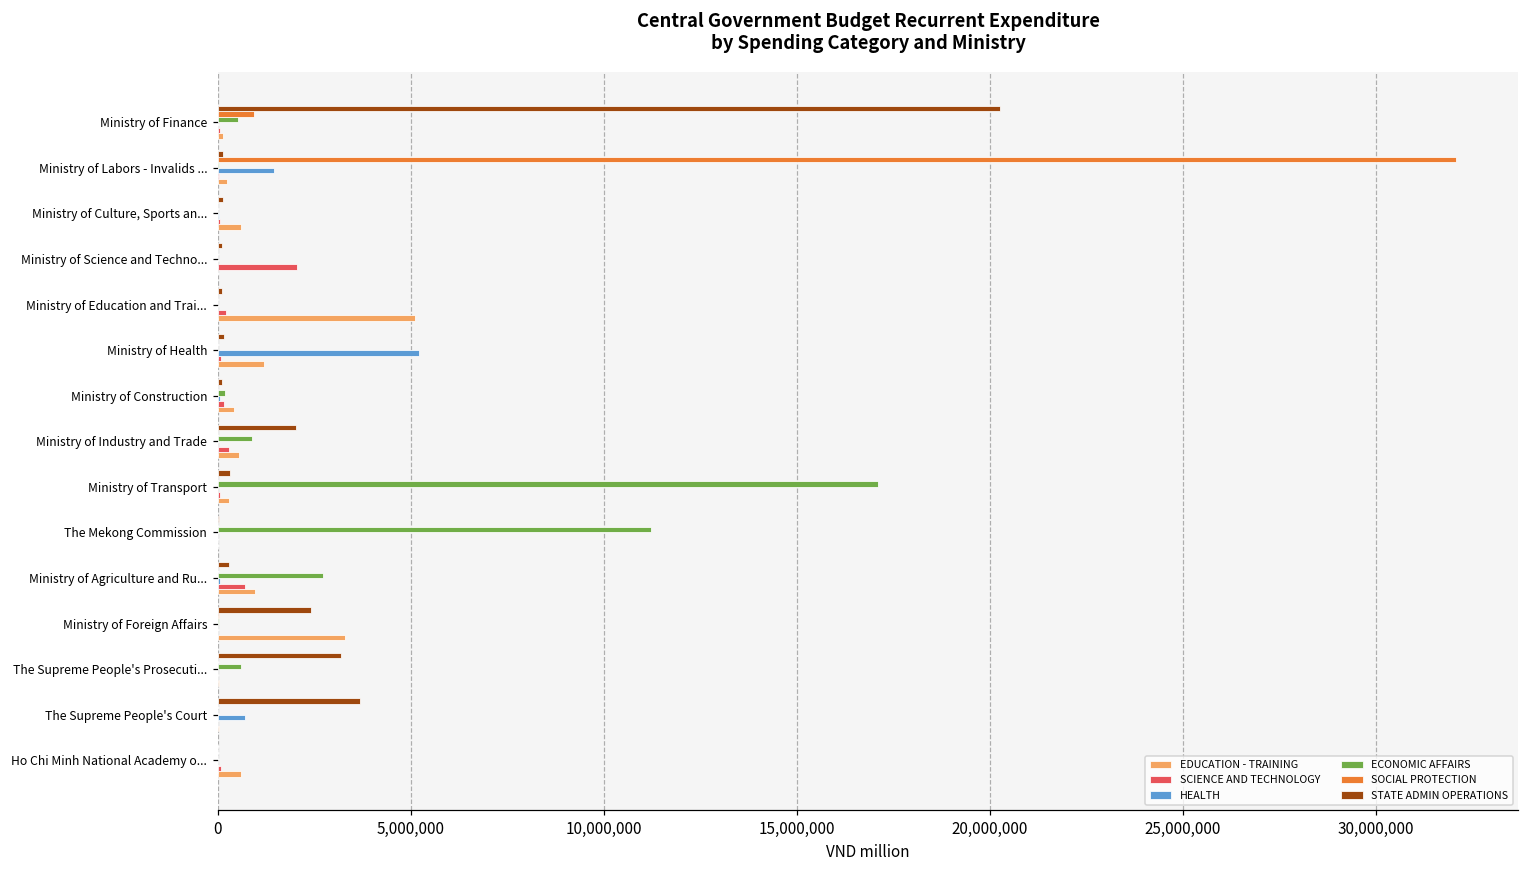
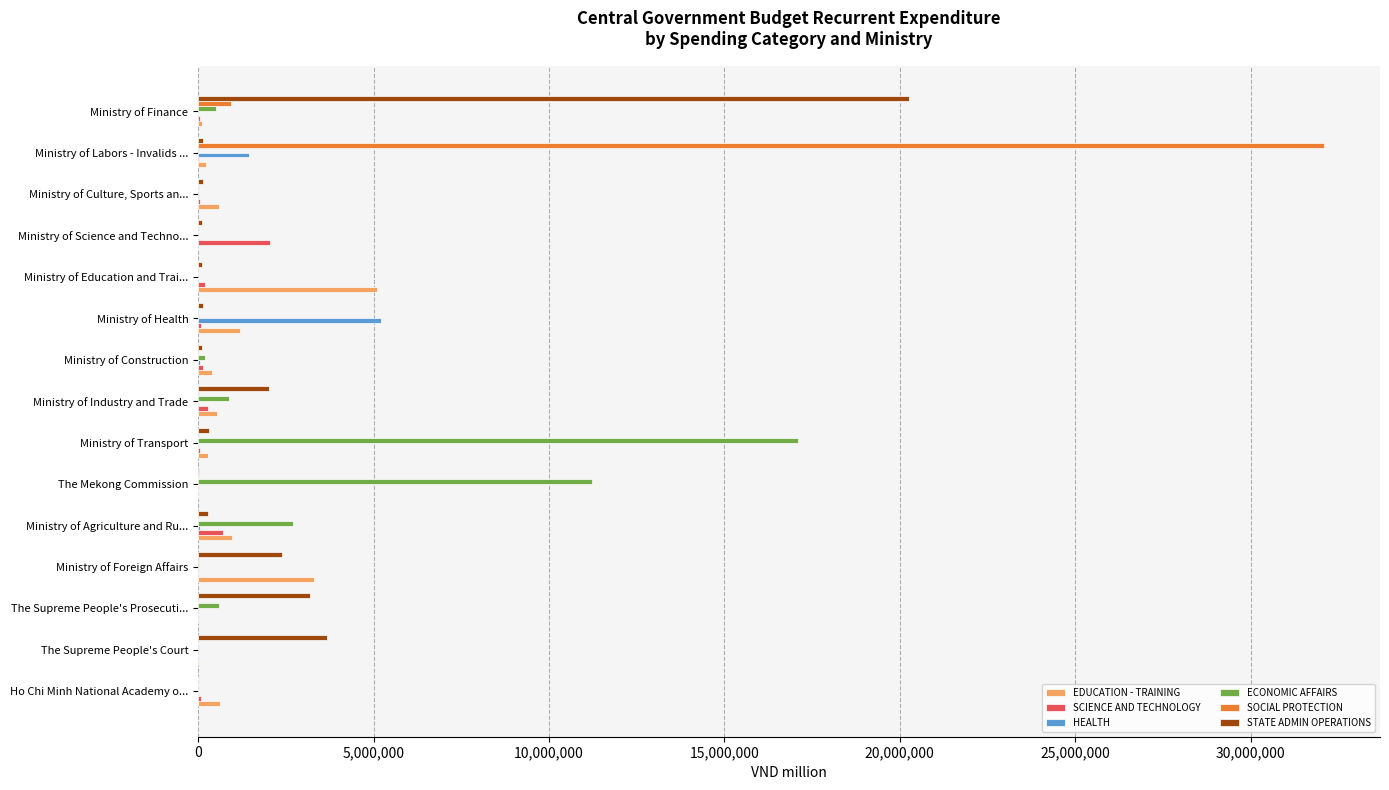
  {
    "EDUCATION - TRAINING": {
      "Ministry of Finance": "100,000",
      "Ministry of Labors - Invalids ...": "200,000",
      "Ministry of Culture, Sports an...": "600,000",
      "Ministry of Education and Trai...": "5,100,000",
      "Ministry of Health": "1,200,000",
      "Ministry of Construction": "400,000",
      "Ministry of Industry and Trade": "500,000",
      "Ministry of Transport": "300,000",
      "The Mekong Commission": "0",
      "Ministry of Agriculture and Ru...": "1,000,000",
      "Ministry of Foreign Affairs": "3,300,000",
      "Ho Chi Minh National Academy o...": "600,000"
    },
    "HEALTH": {
      "Ministry of Finance": "0",
      "Ministry of Labors - Invalids ...": "1,400,000",
      "Ministry of Science and Techno...": "0",
      "Ministry of Education and Trai...": "0",
      "Ministry of Health": "5,200,000",
      "The Mekong Commission": "0",
      "Ministry of Foreign Affairs": "0",
      "The Supreme People's Prosecuti...": "0",
-     "The Supreme People's Court": "700,000",
+     "The Supreme People's Court": "0",
      "Ho Chi Minh National Academy o...": "0"
    },
    "ECONOMIC AFFAIRS": {
      "Ministry of Finance": "500,000",
      "Ministry of Science and Techno...": "0",
      "Ministry of Construction": "200,000",
      "Ministry of Industry and Trade": "900,000",
      "Ministry of Transport": "17,100,000",
      "The Mekong Commission": "11,200,000",
      "Ministry of Agriculture and Ru...": "2,700,000",
      "The Supreme People's Prosecuti...": "600,000",
      "The Supreme People's Court": "0"
    },
    "STATE ADMIN OPERATIONS": {
      "Ministry of Finance": "20,300,000",
      "Ministry of Labors - Invalids ...": "100,000",
      "Ministry of Culture, Sports an...": "100,000",
      "Ministry of Science and Techno...": "100,000",
      "Ministry of Education and Trai...": "100,000",
      "Ministry of Health": "100,000",
      "Ministry of Construction": "100,000",
      "Ministry of Industry and Trade": "2,000,000",
      "Ministry of Transport": "300,000",
      "Ministry of Agriculture and Ru...": "300,000",
      "Ministry of Foreign Affairs": "2,400,000",
      "The Supreme People's Prosecuti...": "3,200,000",
      "The Supreme People's Court": "3,700,000",
      "Ho Chi Minh National Academy o...": "0"
    }
  }
